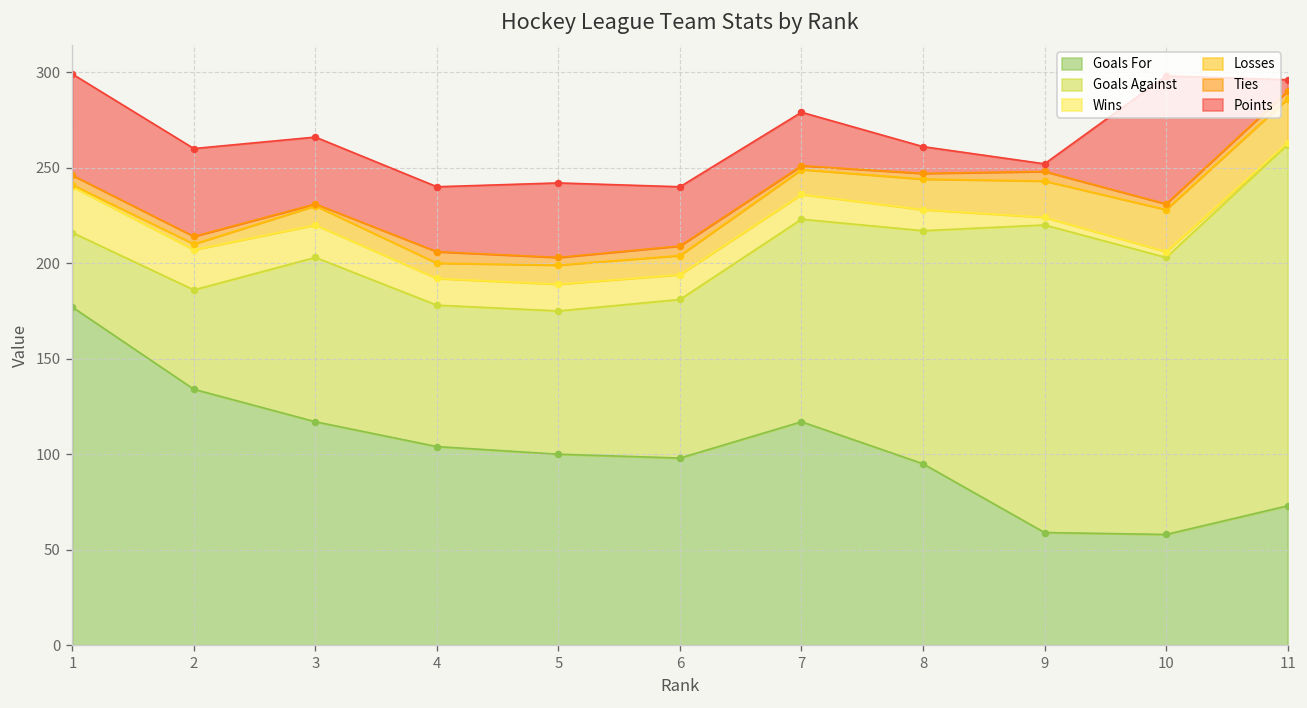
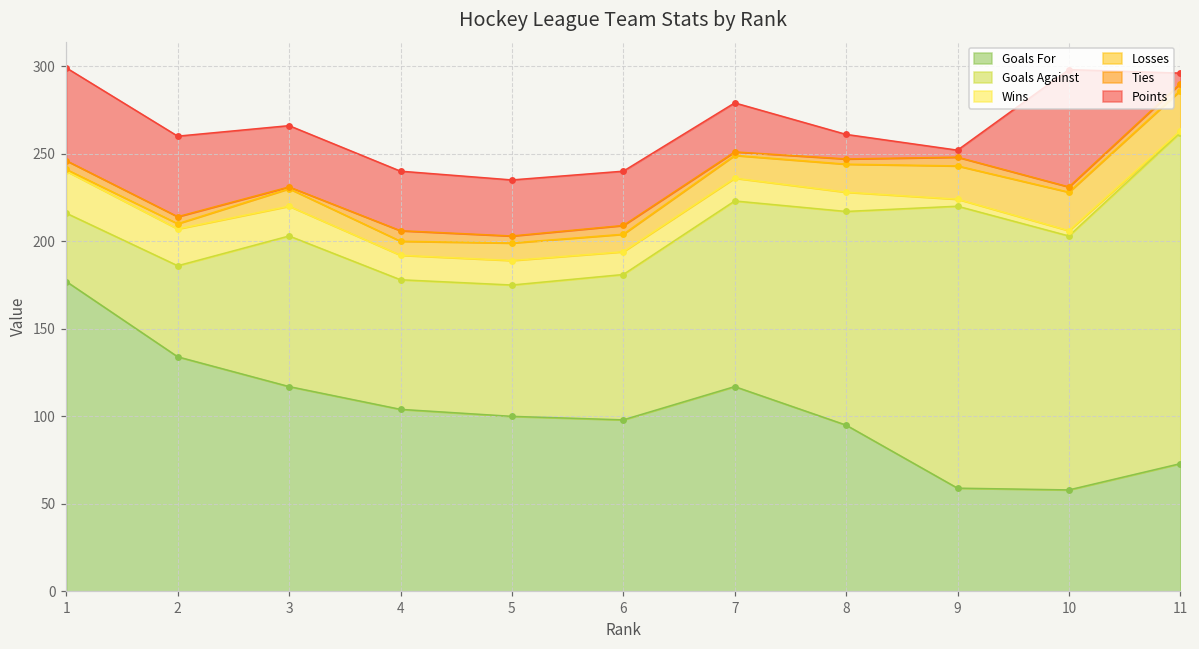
  {
    "Points": {
      "1": 53,
      "2": 46,
      "3": 35,
      "4": 34,
-     "5": 39,
+     "5": 32,
      "6": 31,
      "7": 28,
      "8": 14,
      "9": 4,
      "11": 6
    }
  }
